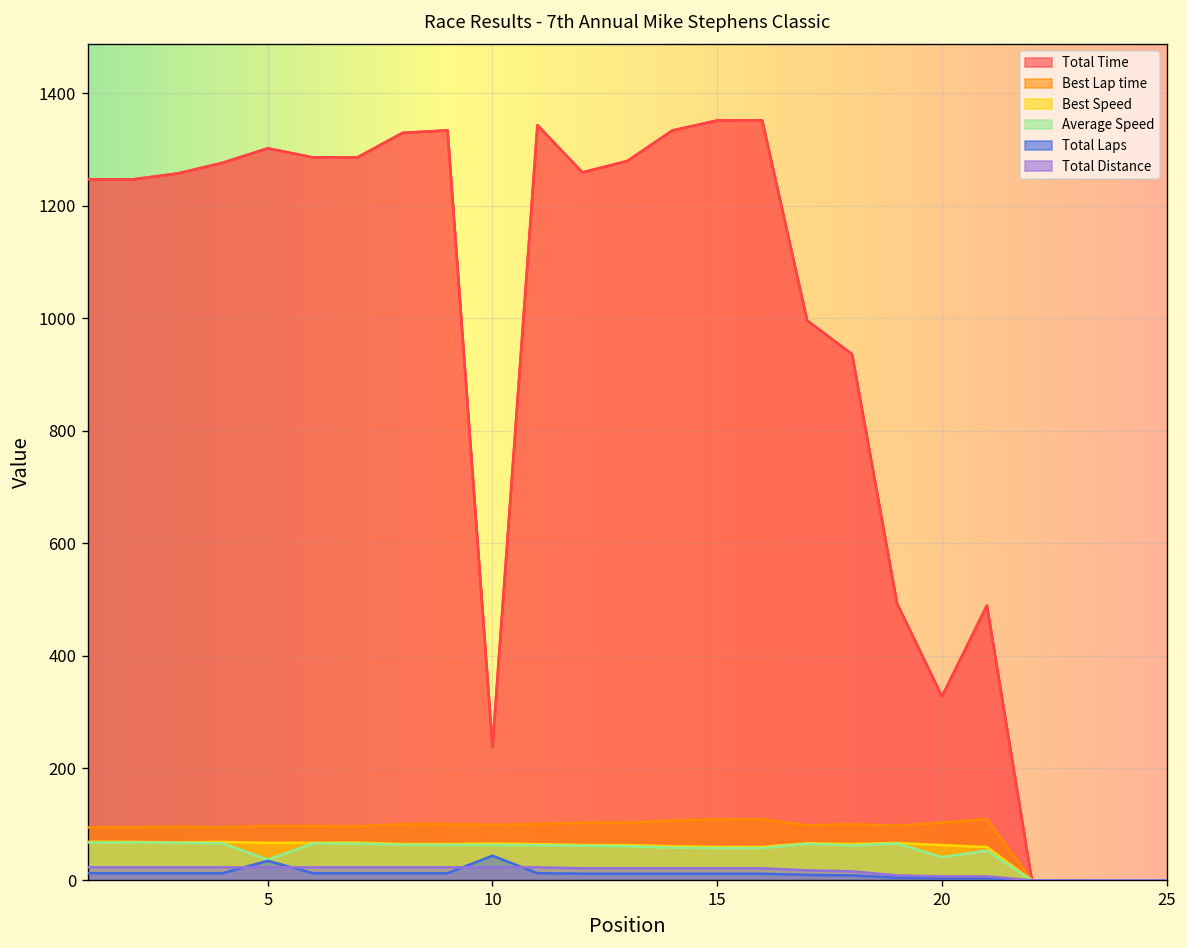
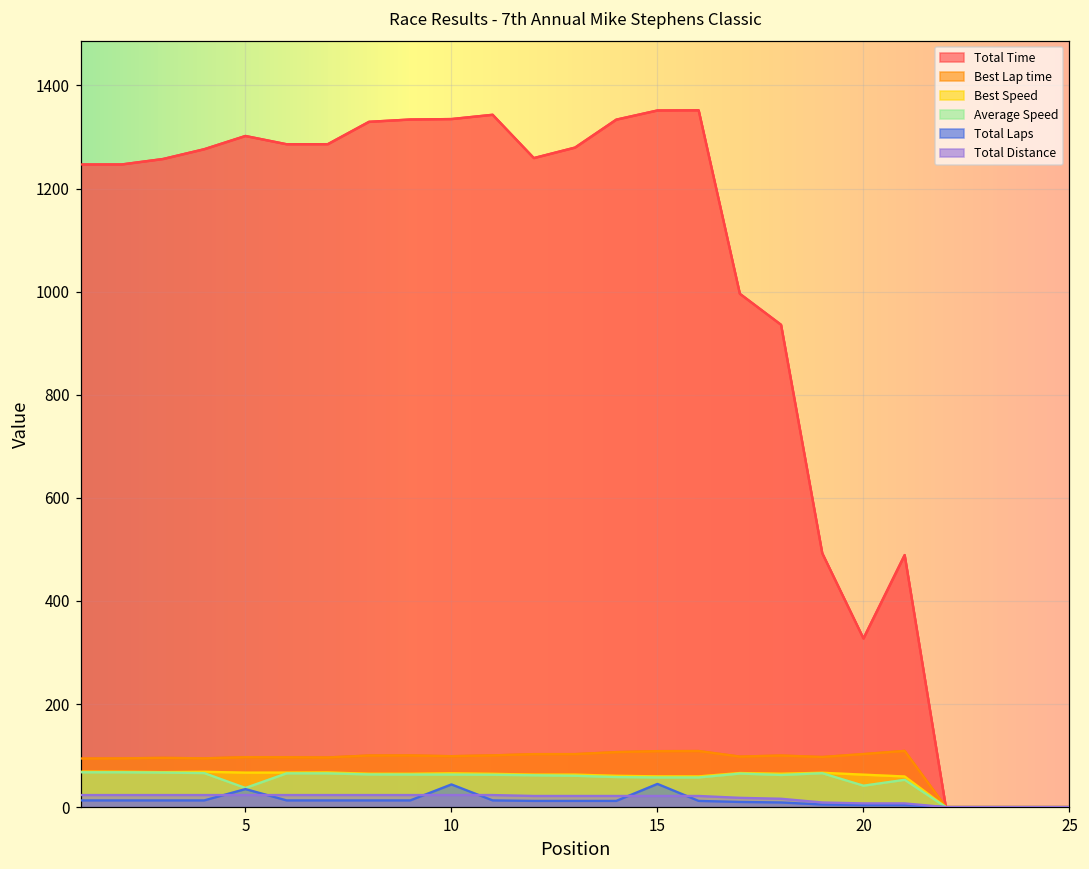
  {
    "Total Time": {
      "5": 1300,
-     "10": 240,
+     "10": 1330,
      "15": 1350,
      "20": 330
    },
    "Average Speed": {
      "20": 40
    },
    "Total Laps": {
      "10": 40,
-     "15": 10
+     "15": 50
    },
    "Total Distance": {
      "5": 20,
      "10": 20,
      "15": 20
    }
  }
